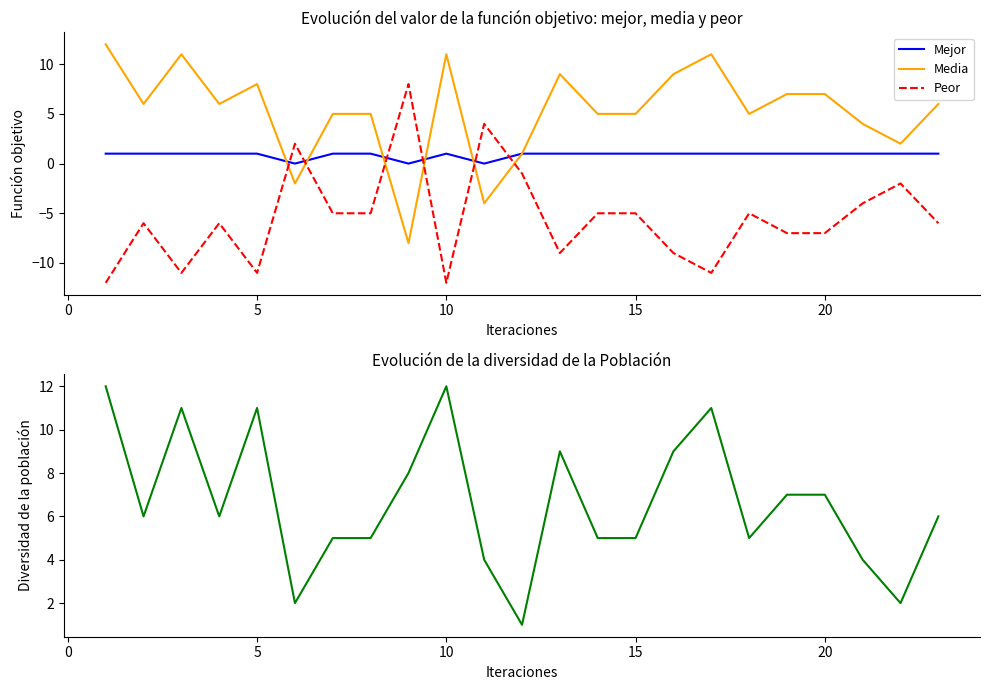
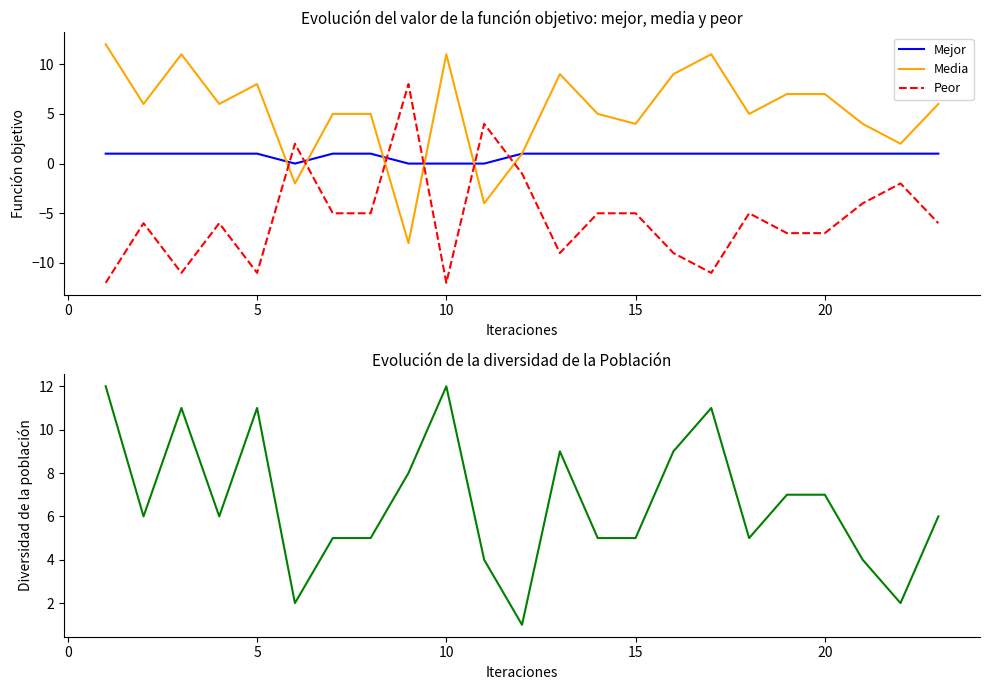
  {
    "Evolución del valor de la función objetivo: mejor, media y peor": {
      "Mejor": {
        "5": 1,
-       "10": 1,
+       "10": 0,
        "15": 1,
        "20": 1
      },
      "Media": {
        "5": 8,
        "10": 11,
-       "15": 5,
+       "15": 4,
        "20": 7
      },
      "Peor": {
        "5": -11,
        "10": -12,
        "15": -5,
        "20": -7
      }
    },
    "Evolución de la diversidad de la Población": {
      "5": 11.0,
      "10": 12.0,
      "15": 5.0,
      "20": 7.0
    }
  }
